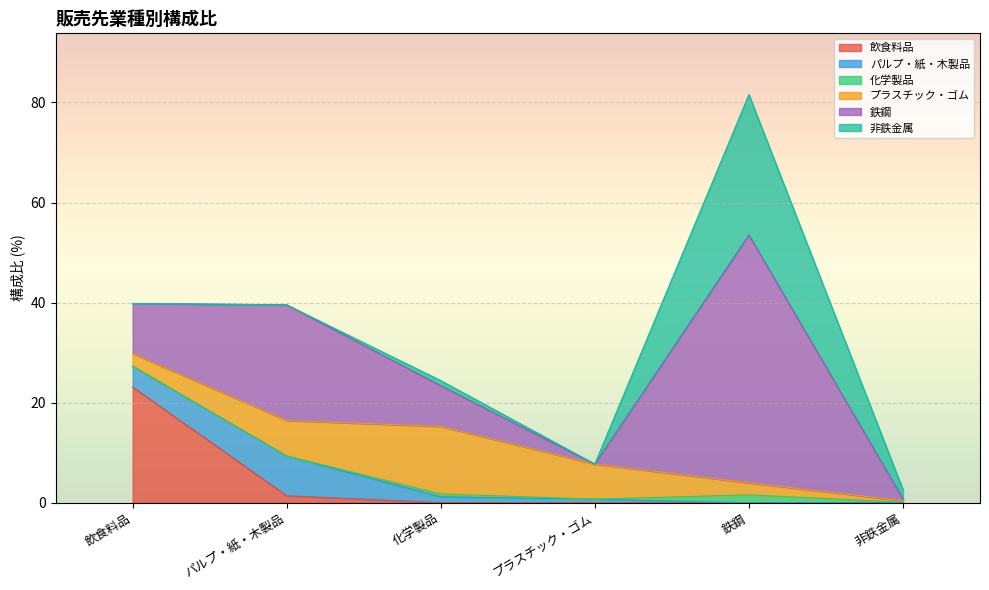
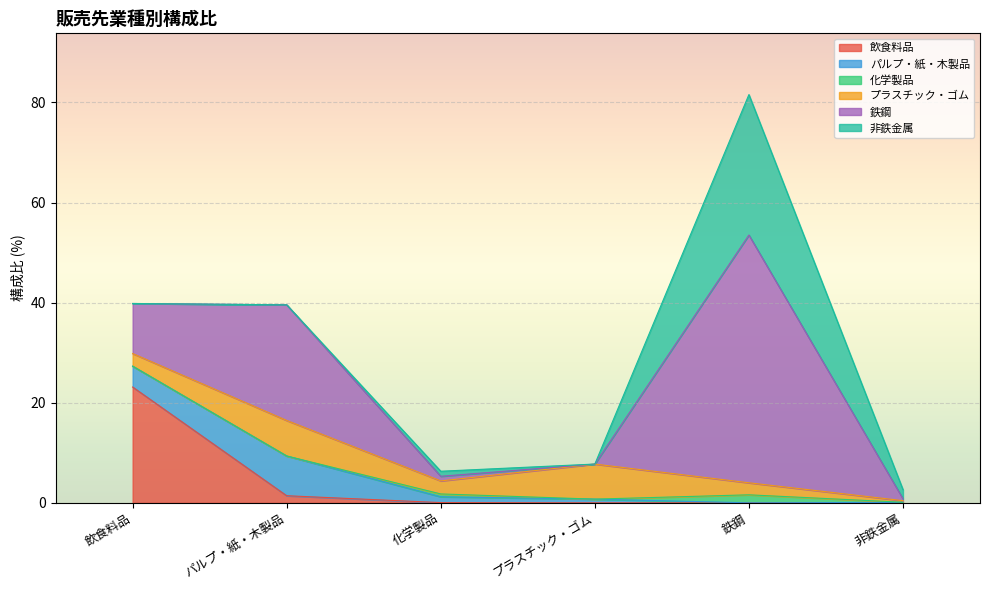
  {
    "飲食料品": {
      "飲食料品": 23,
      "パルプ・紙・木製品": 1,
      "化学製品": 0,
      "プラスチック・ゴム": 0
    },
    "パルプ・紙・木製品": {
      "化学製品": 1
    },
    "プラスチック・ゴム": {
      "飲食料品": 3,
      "パルプ・紙・木製品": 7,
-     "化学製品": 14,
+     "化学製品": 3,
      "鉄鋼": 2
    },
    "鉄鋼": {
-     "化学製品": 8,
+     "化学製品": 1,
      "鉄鋼": 50
    }
  }
